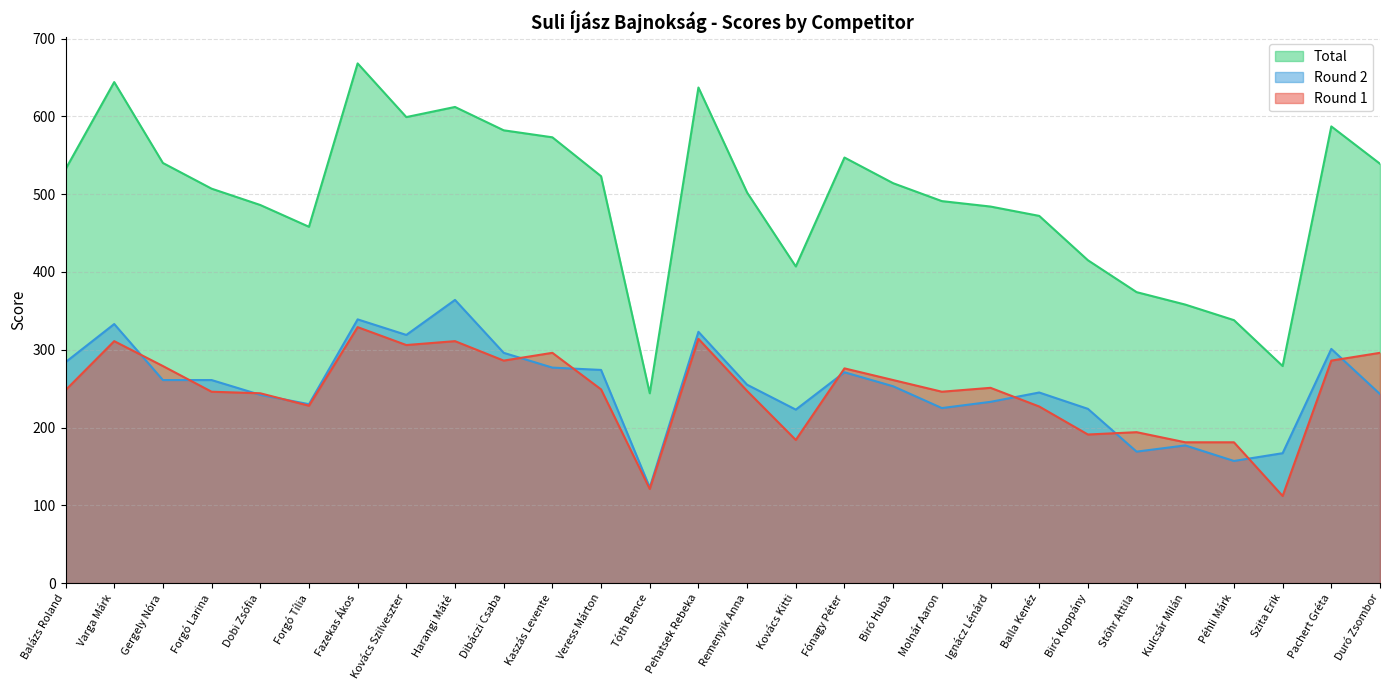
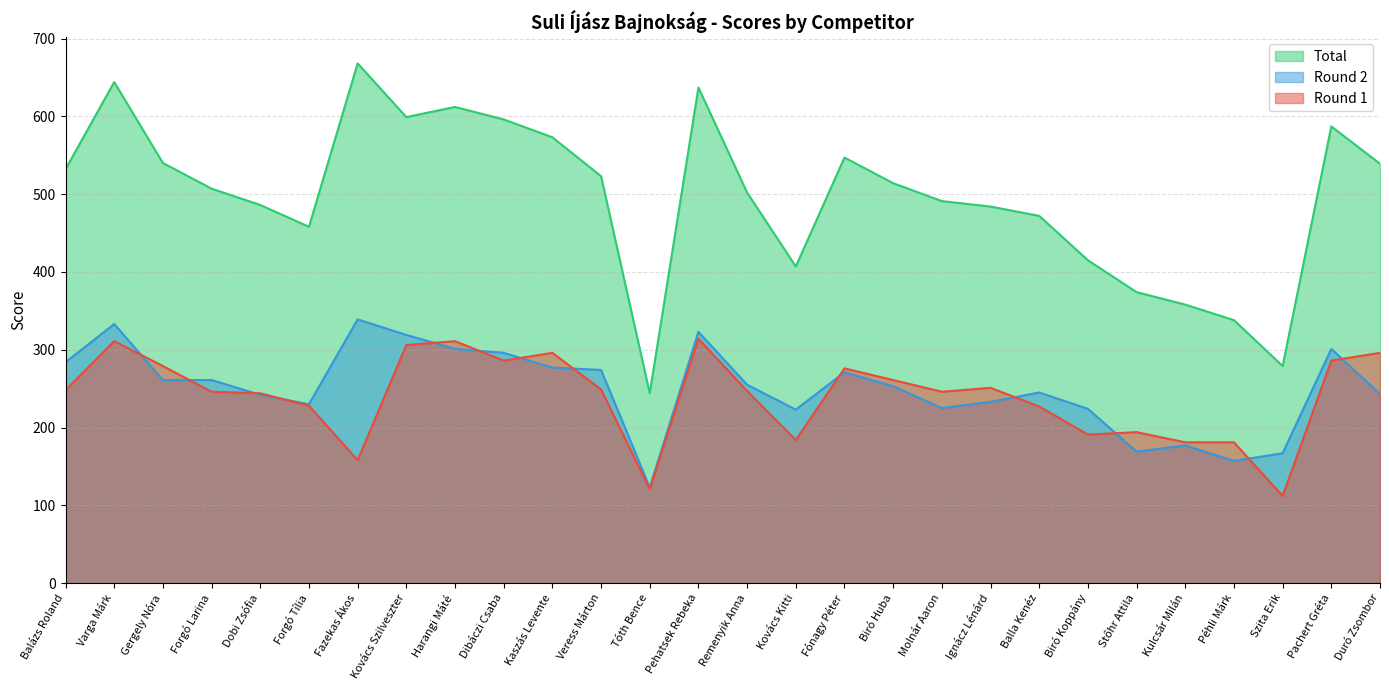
  {
    "Total": {
      "Balázs Roland": 530,
      "Varga Márk": 640,
      "Gergely Nóra": 540,
      "Forgó Larina": 510,
      "Dobi Zsófia": 490,
      "Forgó Tília": 460,
      "Fazekas Ákos": 670,
      "Kovács Szilveszter": 600,
      "Harangi Máté": 610,
-     "Dibáczi Csaba": 580,
+     "Dibáczi Csaba": 600,
      "Kaszás Levente": 570,
      "Veress Márton": 520,
      "Tóth Bence": 240,
      "Pehatsek Rebeka": 640,
      "Remenyik Anna": 500,
      "Kovács Kitti": 410,
      "Fónagy Péter": 550,
      "Biró Huba": 510,
      "Molnár Aaron": 490,
      "Ignácz Lénárd": 480,
      "Balla Kenéz": 470,
      "Biró Koppány": 420,
      "Stőhr Attila": 370,
      "Kulcsár Milán": 360,
      "Péhli Márk": 340,
      "Szita Erik": 280,
      "Pachert Gréta": 590,
      "Duró Zsombor": 540
    },
    "Round 2": {
      "Balázs Roland": 280,
      "Varga Márk": 330,
      "Gergely Nóra": 260,
      "Forgó Larina": 260,
      "Fazekas Ákos": 340,
      "Kovács Szilveszter": 320,
-     "Harangi Máté": 360,
+     "Harangi Máté": 300,
      "Dibáczi Csaba": 300,
      "Kaszás Levente": 280,
      "Veress Márton": 270,
      "Pehatsek Rebeka": 320,
      "Remenyik Anna": 260,
      "Kovács Kitti": 220,
      "Fónagy Péter": 270,
      "Biró Huba": 250,
      "Molnár Aaron": 230,
      "Ignácz Lénárd": 230,
      "Balla Kenéz": 250,
      "Biró Koppány": 220,
      "Stőhr Attila": 170,
      "Kulcsár Milán": 180,
      "Péhli Márk": 160,
      "Szita Erik": 170,
      "Pachert Gréta": 300,
      "Duró Zsombor": 240
    },
    "Round 1": {
      "Balázs Roland": 250,
      "Varga Márk": 310,
      "Gergely Nóra": 280,
      "Forgó Larina": 250,
-     "Fazekas Ákos": 330,
+     "Fazekas Ákos": 160,
      "Kovács Szilveszter": 310,
      "Harangi Máté": 310,
      "Dibáczi Csaba": 290,
      "Kaszás Levente": 300,
      "Veress Márton": 250,
      "Pehatsek Rebeka": 310,
      "Remenyik Anna": 250,
      "Kovács Kitti": 180,
      "Fónagy Péter": 280,
      "Biró Huba": 260,
      "Molnár Aaron": 250,
      "Ignácz Lénárd": 250,
      "Balla Kenéz": 230,
      "Biró Koppány": 190,
      "Stőhr Attila": 190,
      "Kulcsár Milán": 180,
      "Péhli Márk": 180,
      "Szita Erik": 110,
      "Pachert Gréta": 290,
      "Duró Zsombor": 300
    }
  }
